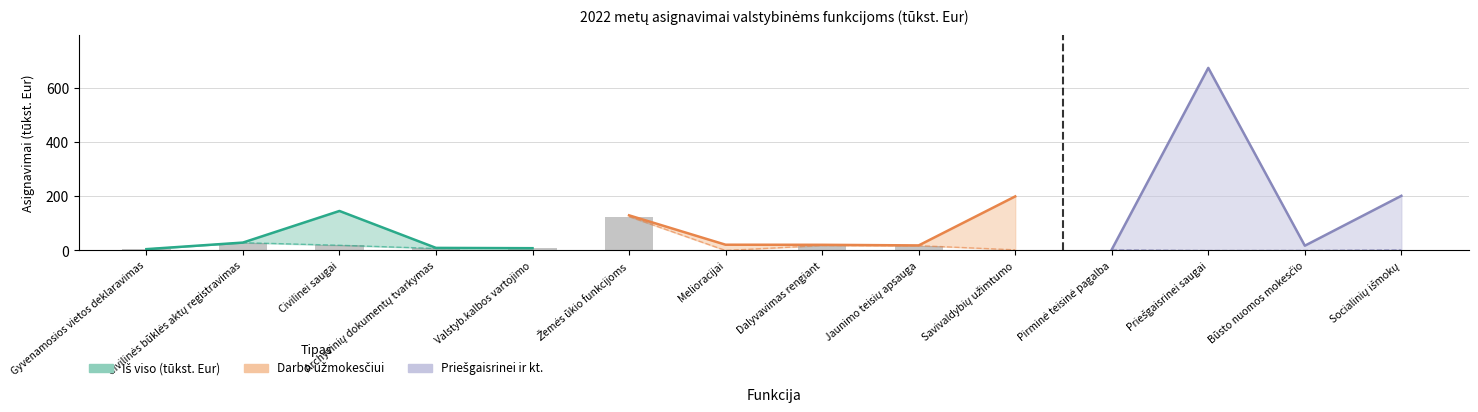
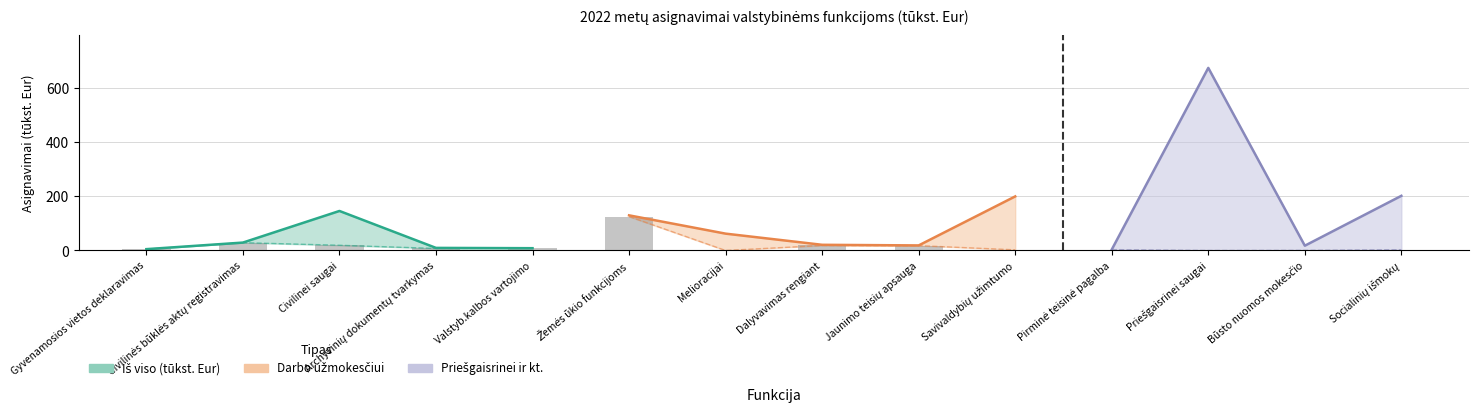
  {
    "Darbo užmokesčiui": {
-     "Melioracijai": 20,
+     "Melioracijai": 60,
      "Savivaldybių užimtumo": 200
    }
  }
